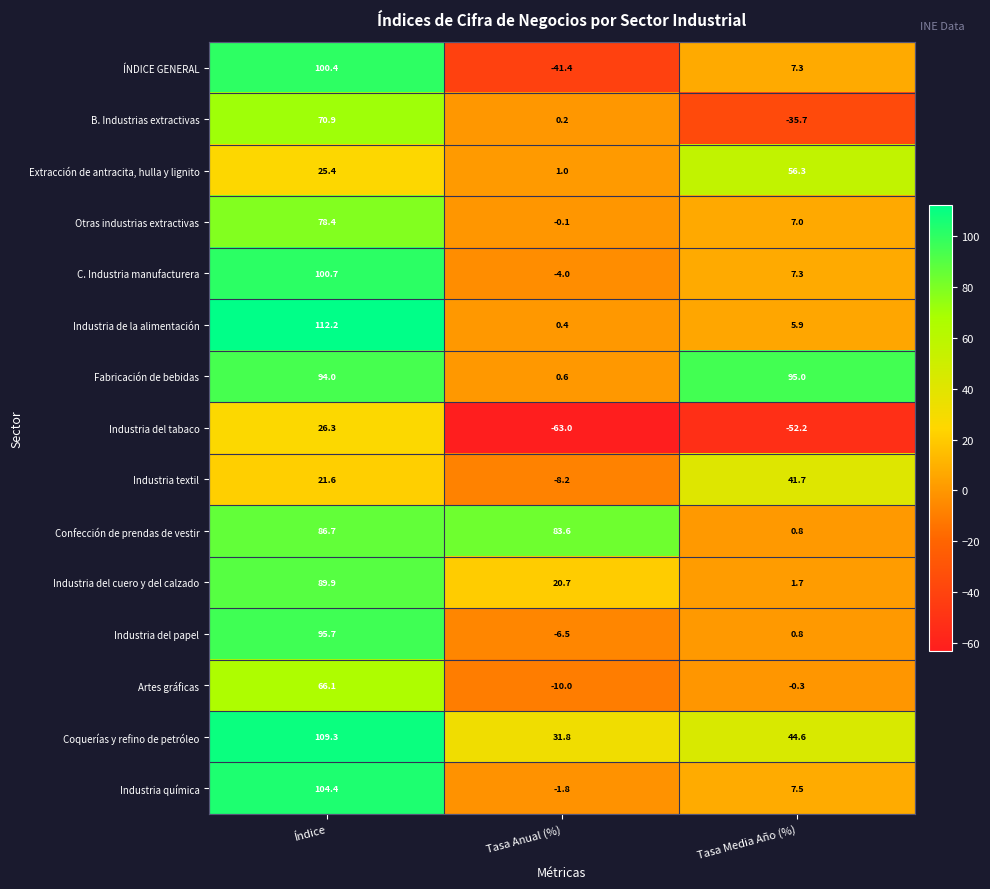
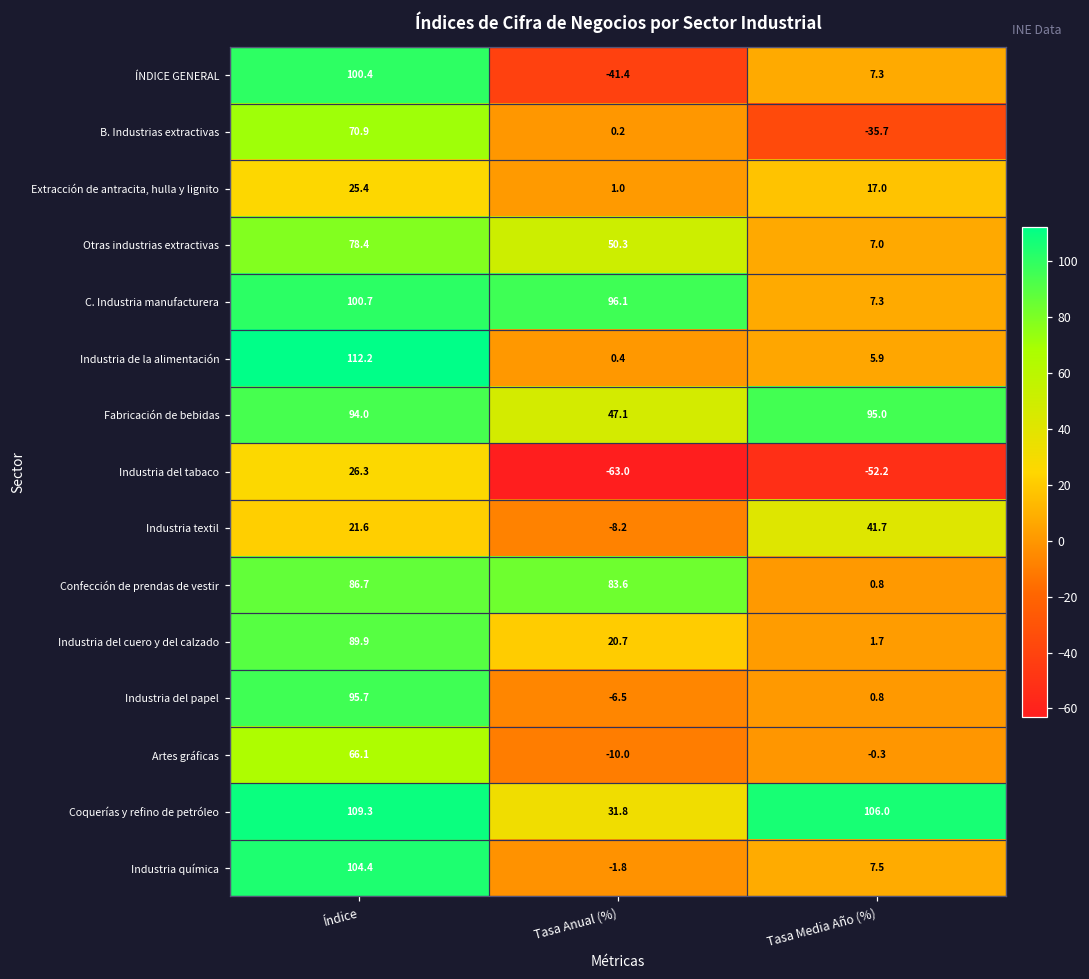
  {
    "ÍNDICE GENERAL": {
      "Índice": 100.4,
      "Tasa Anual (%)": -41.4,
      "Tasa Media Año (%)": 7.3
    },
    "B. Industrias extractivas": {
      "Índice": 70.9,
      "Tasa Anual (%)": 0.2,
      "Tasa Media Año (%)": -35.7
    },
    "Extracción de antracita, hulla y lignito": {
      "Índice": 25.4,
      "Tasa Anual (%)": 1.0,
-     "Tasa Media Año (%)": 56.3
+     "Tasa Media Año (%)": 17.0
    },
    "Otras industrias extractivas": {
      "Índice": 78.4,
-     "Tasa Anual (%)": -0.1,
+     "Tasa Anual (%)": 50.3,
      "Tasa Media Año (%)": 7.0
    },
    "C. Industria manufacturera": {
      "Índice": 100.7,
-     "Tasa Anual (%)": -4.0,
+     "Tasa Anual (%)": 96.1,
      "Tasa Media Año (%)": 7.3
    },
    "Industria de la alimentación": {
      "Índice": 112.2,
      "Tasa Anual (%)": 0.4,
      "Tasa Media Año (%)": 5.9
    },
    "Fabricación de bebidas": {
      "Índice": 94.0,
-     "Tasa Anual (%)": 0.6,
+     "Tasa Anual (%)": 47.1,
      "Tasa Media Año (%)": 95.0
    },
    "Industria del tabaco": {
      "Índice": 26.3,
      "Tasa Anual (%)": -63.0,
      "Tasa Media Año (%)": -52.2
    },
    "Industria textil": {
      "Índice": 21.6,
      "Tasa Anual (%)": -8.2,
      "Tasa Media Año (%)": 41.7
    },
    "Confección de prendas de vestir": {
      "Índice": 86.7,
      "Tasa Anual (%)": 83.6,
      "Tasa Media Año (%)": 0.8
    },
    "Industria del cuero y del calzado": {
      "Índice": 89.9,
      "Tasa Anual (%)": 20.7,
      "Tasa Media Año (%)": 1.7
    },
    "Industria del papel": {
      "Índice": 95.7,
      "Tasa Anual (%)": -6.5,
      "Tasa Media Año (%)": 0.8
    },
    "Artes gráficas": {
      "Índice": 66.1,
      "Tasa Anual (%)": -10.0,
      "Tasa Media Año (%)": -0.3
    },
    "Coquerías y refino de petróleo": {
      "Índice": 109.3,
      "Tasa Anual (%)": 31.8,
-     "Tasa Media Año (%)": 44.6
+     "Tasa Media Año (%)": 106.0
    },
    "Industria química": {
      "Índice": 104.4,
      "Tasa Anual (%)": -1.8,
      "Tasa Media Año (%)": 7.5
    }
  }
